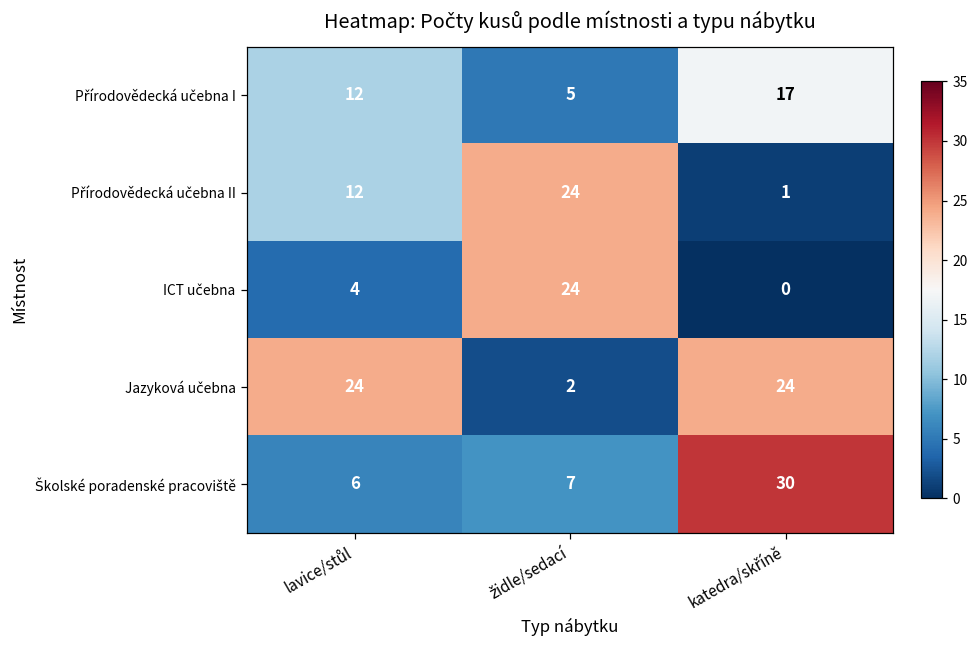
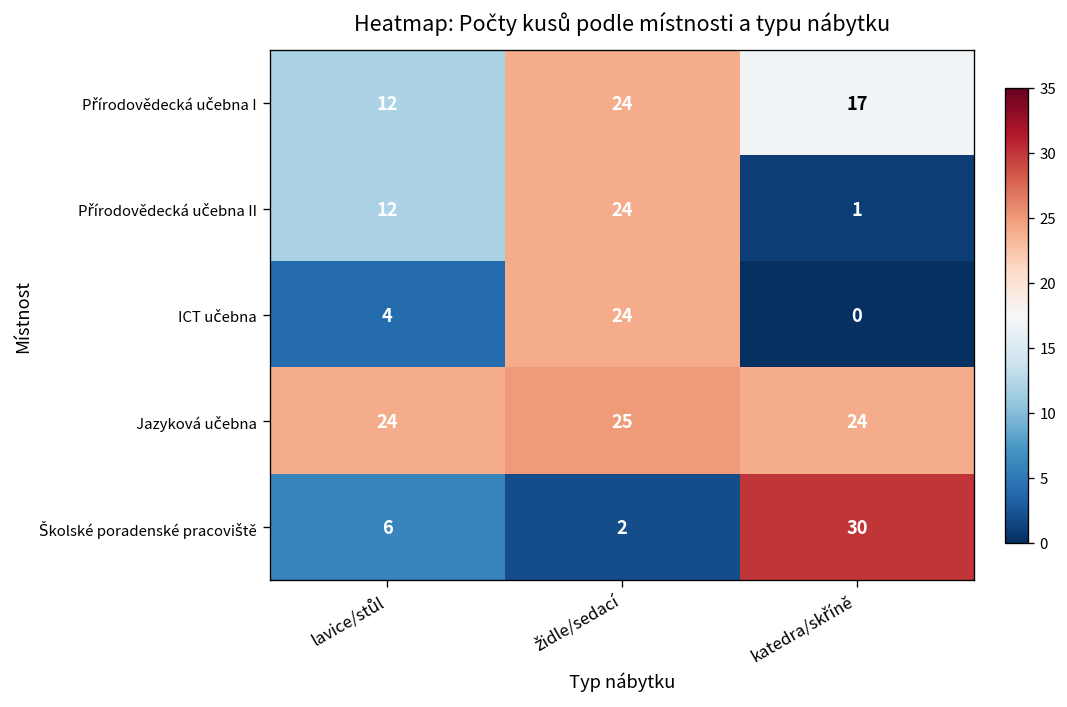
  {
    "Přírodovědecká učebna I": {
      "lavice/stůl": 12,
-     "židle/sedací": 5,
+     "židle/sedací": 24,
      "katedra/skříně": 17
    },
    "Přírodovědecká učebna II": {
      "lavice/stůl": 12,
      "židle/sedací": 24,
      "katedra/skříně": 1
    },
    "ICT učebna": {
      "lavice/stůl": 4,
      "židle/sedací": 24,
      "katedra/skříně": 0
    },
    "Jazyková učebna": {
      "lavice/stůl": 24,
-     "židle/sedací": 2,
+     "židle/sedací": 25,
      "katedra/skříně": 24
    },
    "Školské poradenské pracoviště": {
      "lavice/stůl": 6,
-     "židle/sedací": 7,
+     "židle/sedací": 2,
      "katedra/skříně": 30
    }
  }
